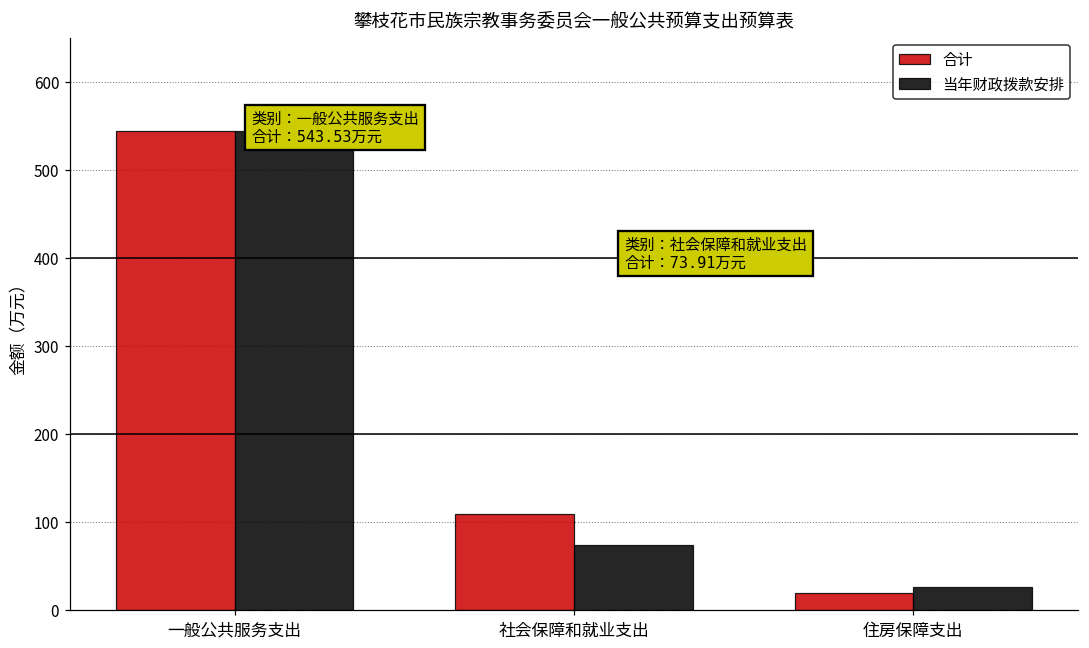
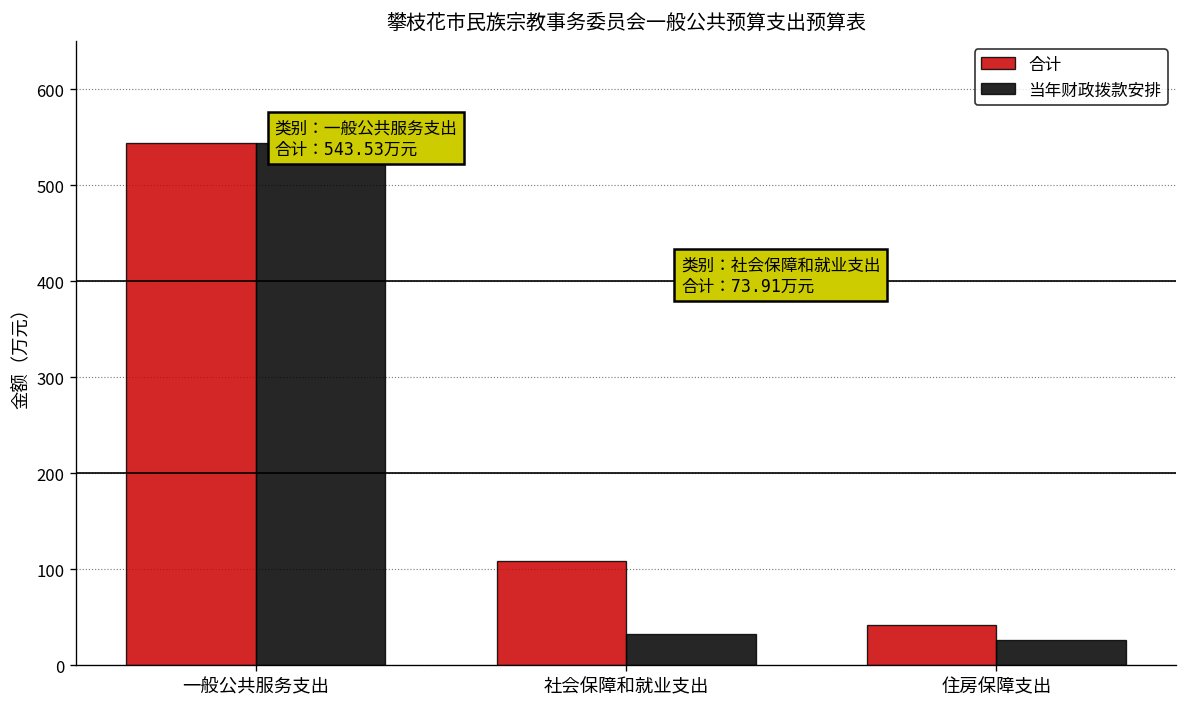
  {
    "合计": {
      "一般公共服务支出": 540,
      "社会保障和就业支出": 110,
-     "住房保障支出": 20
+     "住房保障支出": 40
    },
    "当年财政拨款安排": {
-     "社会保障和就业支出": 70,
+     "社会保障和就业支出": 30,
      "住房保障支出": 30
    }
  }
